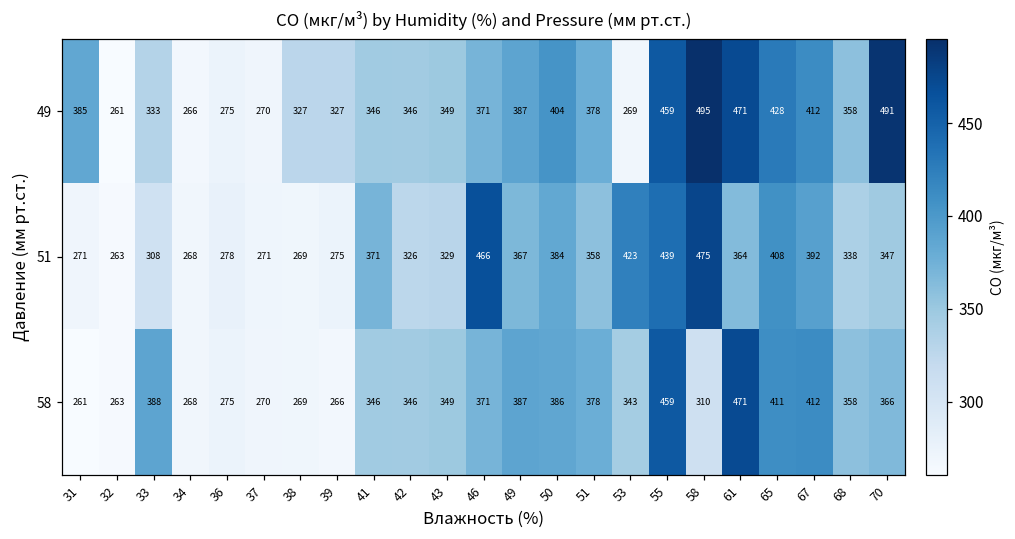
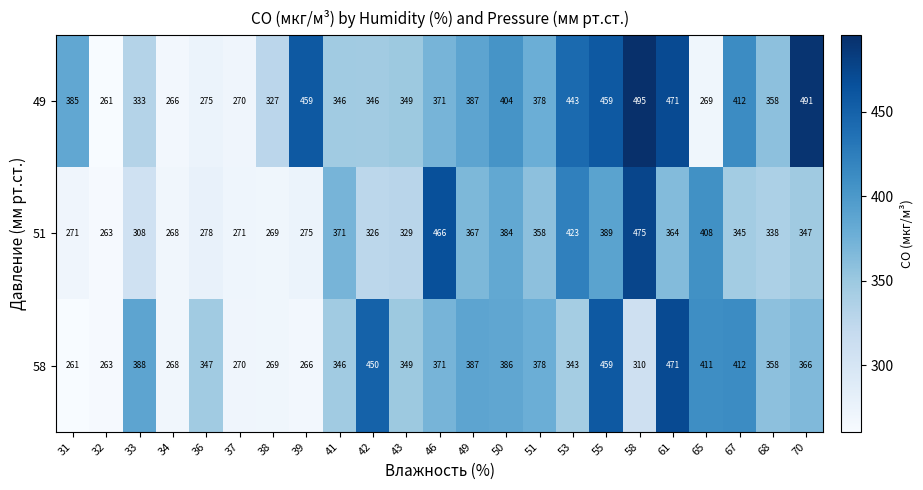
  {
    "49": {
      "31": 385,
      "32": 261,
      "33": 333,
      "34": 266,
      "36": 275,
      "37": 270,
      "38": 327,
-     "39": 327,
+     "39": 459,
      "41": 346,
      "42": 346,
      "43": 349,
      "46": 371,
      "49": 387,
      "50": 404,
      "51": 378,
-     "53": 269,
+     "53": 443,
      "55": 459,
      "58": 495,
      "61": 471,
-     "65": 428,
+     "65": 269,
      "67": 412,
      "68": 358,
      "70": 491
    },
    "51": {
      "31": 271,
      "32": 263,
      "33": 308,
      "34": 268,
      "36": 278,
      "37": 271,
      "38": 269,
      "39": 275,
      "41": 371,
      "42": 326,
      "43": 329,
      "46": 466,
      "49": 367,
      "50": 384,
      "51": 358,
      "53": 423,
-     "55": 439,
+     "55": 389,
      "58": 475,
      "61": 364,
      "65": 408,
-     "67": 392,
+     "67": 345,
      "68": 338,
      "70": 347
    },
    "58": {
      "31": 261,
      "32": 263,
      "33": 388,
      "34": 268,
-     "36": 275,
+     "36": 347,
      "37": 270,
      "38": 269,
      "39": 266,
      "41": 346,
-     "42": 346,
+     "42": 450,
      "43": 349,
      "46": 371,
      "49": 387,
      "50": 386,
      "51": 378,
      "53": 343,
      "55": 459,
      "58": 310,
      "61": 471,
      "65": 411,
      "67": 412,
      "68": 358,
      "70": 366
    }
  }
